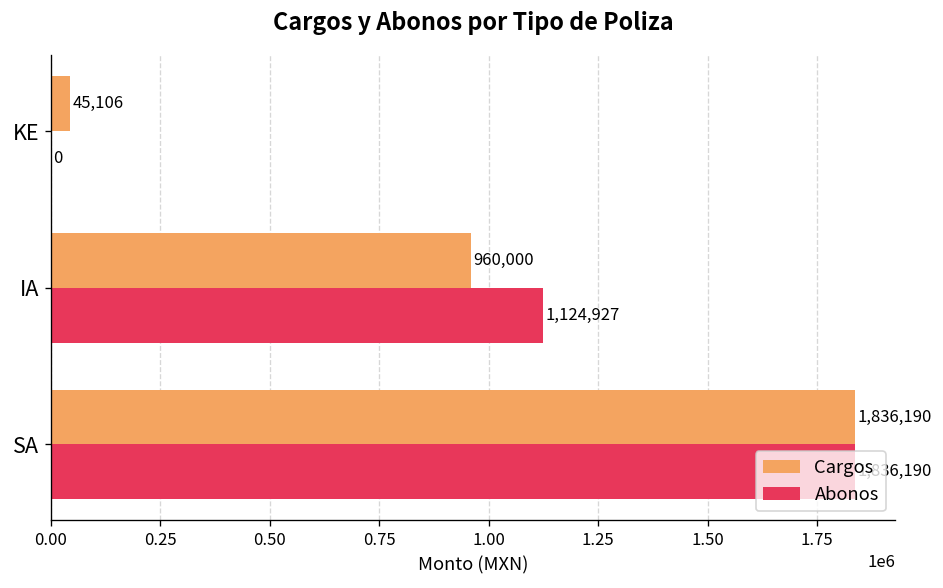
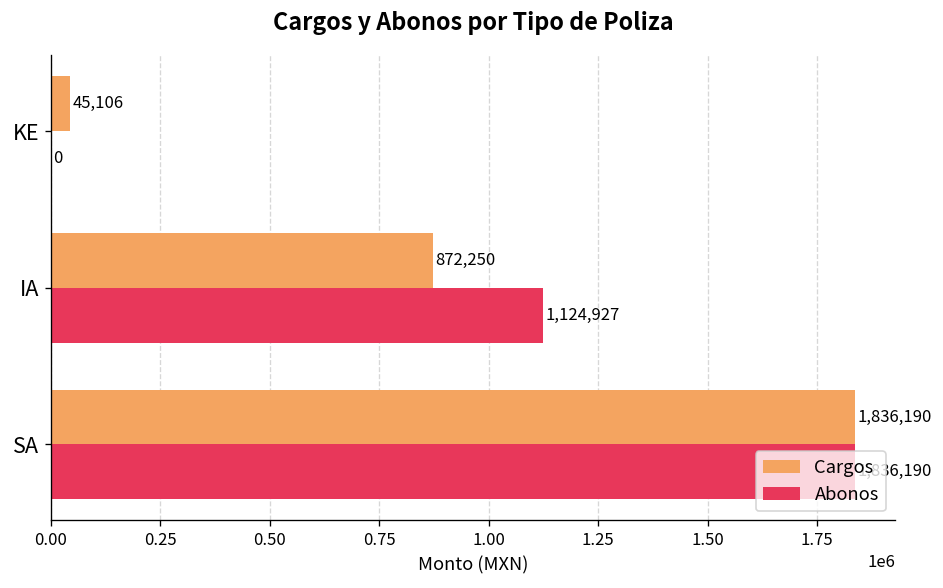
  {
    "Cargos": {
      "KE": "45,106",
-     "IA": "960,000",
+     "IA": "872,250",
      "SA": "1,836,190"
    },
    "Abonos": {
      "KE": "0",
      "IA": "1,124,927"
    }
  }
